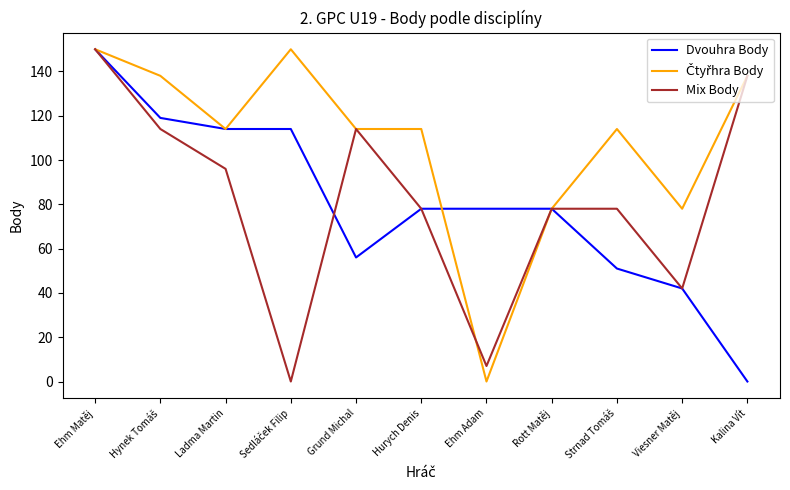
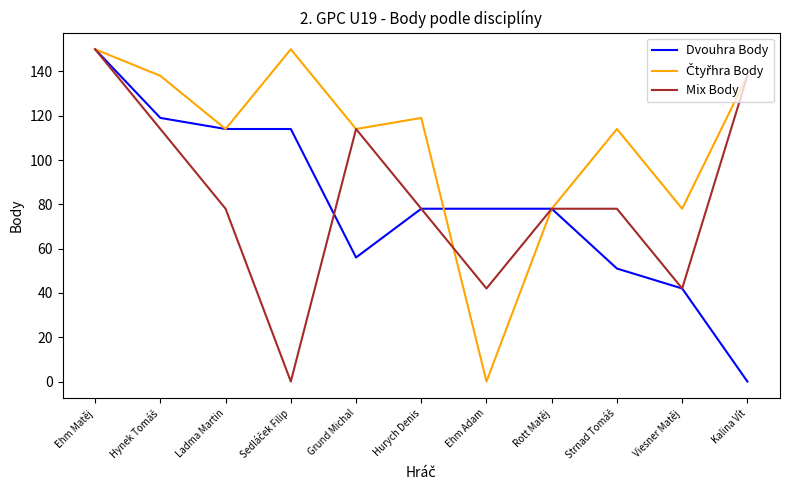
  {
    "Dvouhra Body": {
      "Hynek Tomáš": 119,
      "Sedláček Filip": 114,
      "Grund Michal": 56,
      "Ehm Adam": 78,
      "Strnad Tomáš": 51,
      "Kalina Vít": 0
    },
    "Čtyřhra Body": {
      "Hynek Tomáš": 138,
      "Sedláček Filip": 150,
-     "Hurych Denis": 114,
+     "Hurych Denis": 119,
      "Ehm Adam": 0,
      "Strnad Tomáš": 114,
      "Viesner Matěj": 78
    },
    "Mix Body": {
      "Hynek Tomáš": 114,
-     "Ladma Martin": 96,
+     "Ladma Martin": 78,
      "Sedláček Filip": 0,
-     "Ehm Adam": 7,
+     "Ehm Adam": 42,
      "Strnad Tomáš": 78
    }
  }
